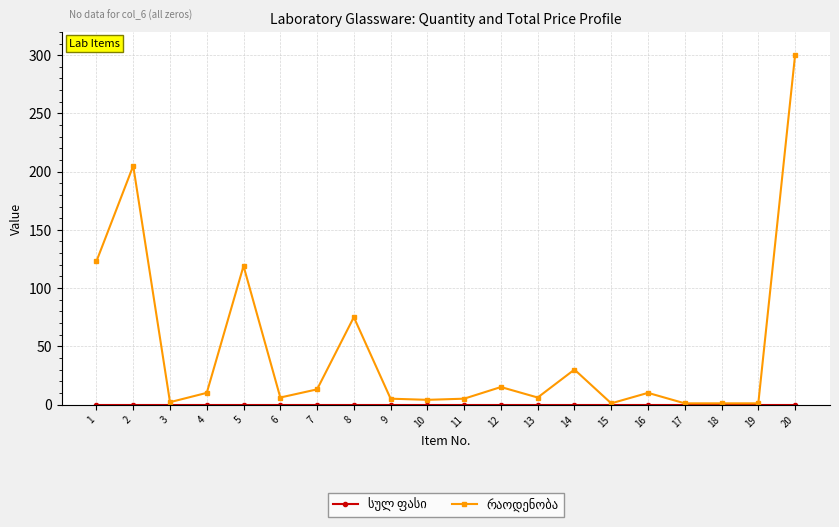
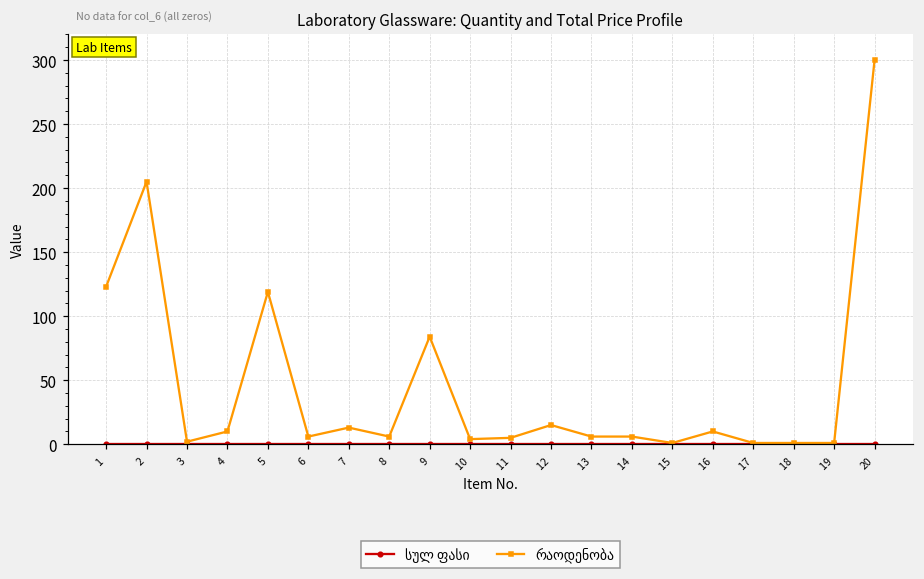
  {
    "სულ ფასი": {
      "1": 0,
      "2": 0,
      "4": 0,
      "5": 0,
      "6": 0,
      "7": 0,
      "8": 0,
      "9": 0,
      "10": 0,
      "11": 0,
      "12": 0,
      "13": 0,
      "14": 0,
      "16": 0,
      "20": 0
    },
    "რაოდენობა": {
      "1": 123,
      "2": 205,
      "4": 10,
      "5": 119,
      "6": 6,
      "7": 13,
-     "8": 75,
-     "9": 5,
+     "8": 6,
+     "9": 84,
      "10": 4,
      "11": 5,
      "12": 15,
      "13": 6,
-     "14": 30,
+     "14": 6,
      "16": 10,
      "20": 300
    }
  }
